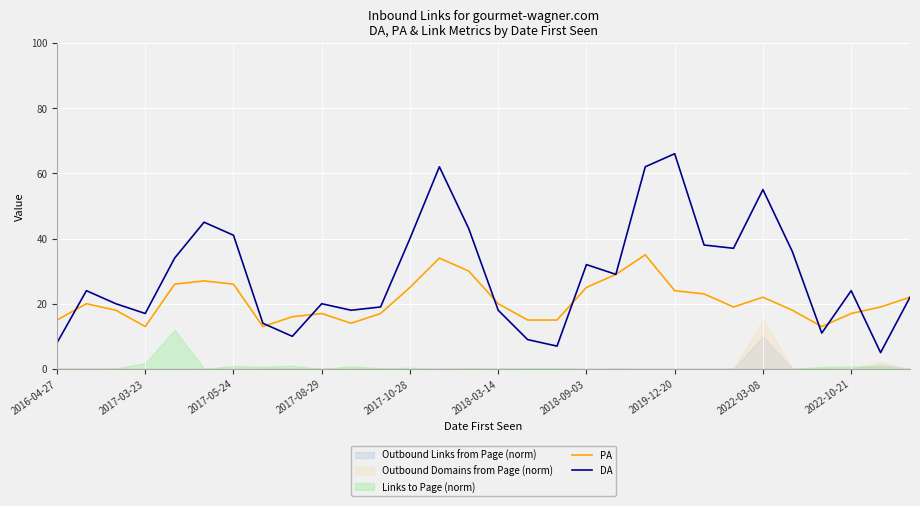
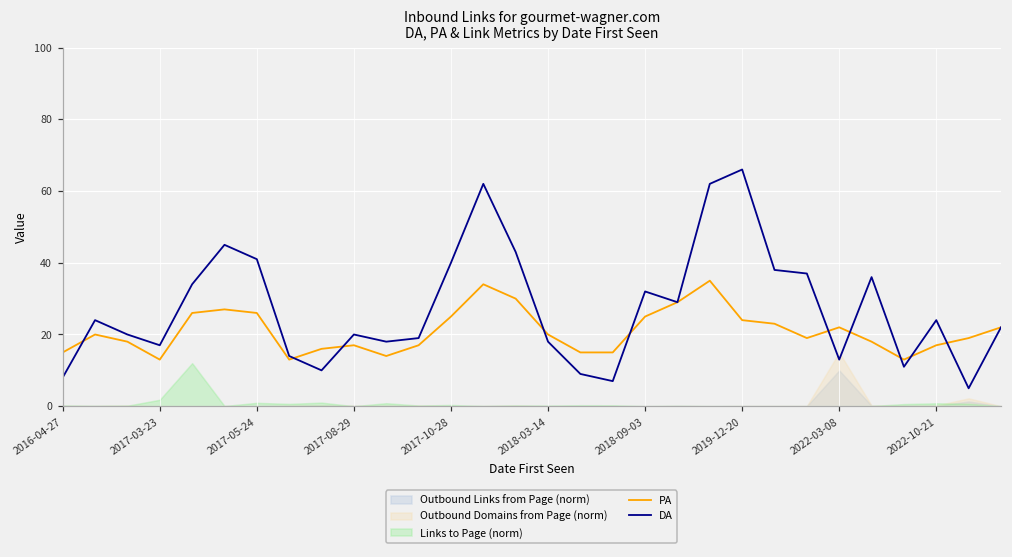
  {
    "PA": {
      "2016-04-27": 15,
      "2017-03-23": 13,
      "2017-05-24": 26,
      "2017-08-29": 17,
      "2017-10-28": 25,
      "2018-03-14": 20,
      "2018-09-03": 25,
      "2019-12-20": 24,
      "2022-03-08": 22,
      "2022-10-21": 17
    },
    "DA": {
      "2016-04-27": 8,
      "2017-03-23": 17,
      "2017-05-24": 41,
      "2017-08-29": 20,
      "2017-10-28": 40,
      "2018-03-14": 18,
      "2018-09-03": 32,
      "2019-12-20": 66,
-     "2022-03-08": 55,
+     "2022-03-08": 13,
      "2022-10-21": 24
    }
  }
